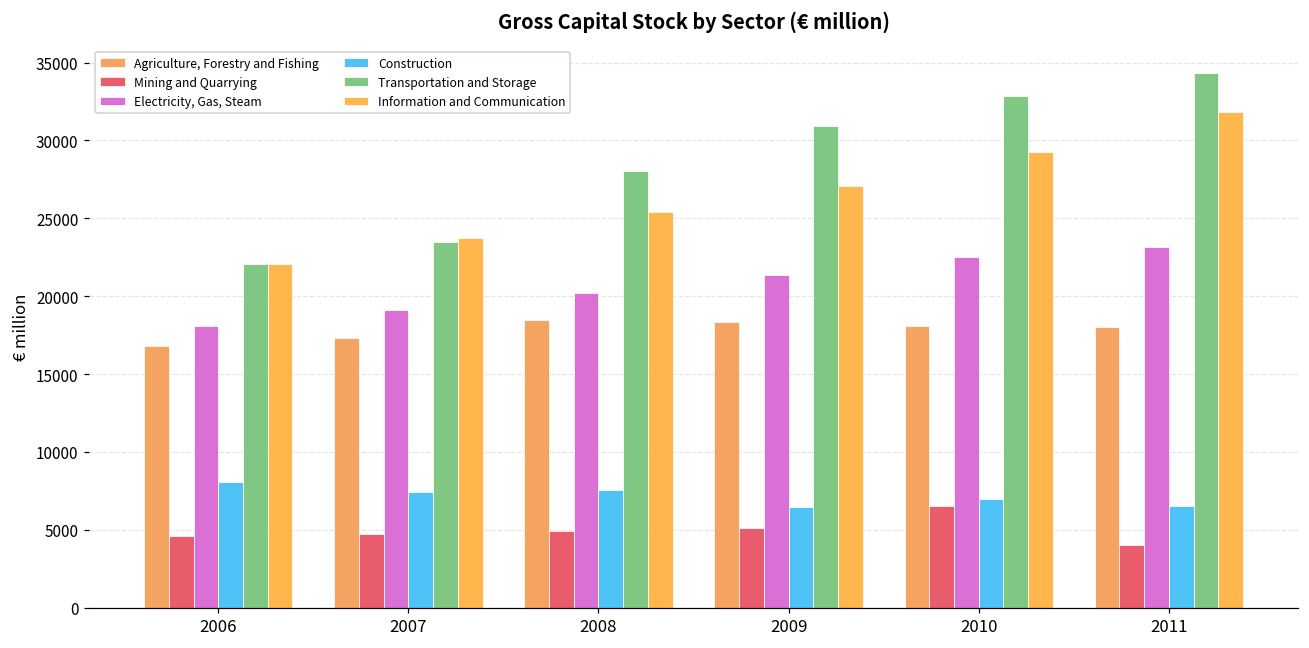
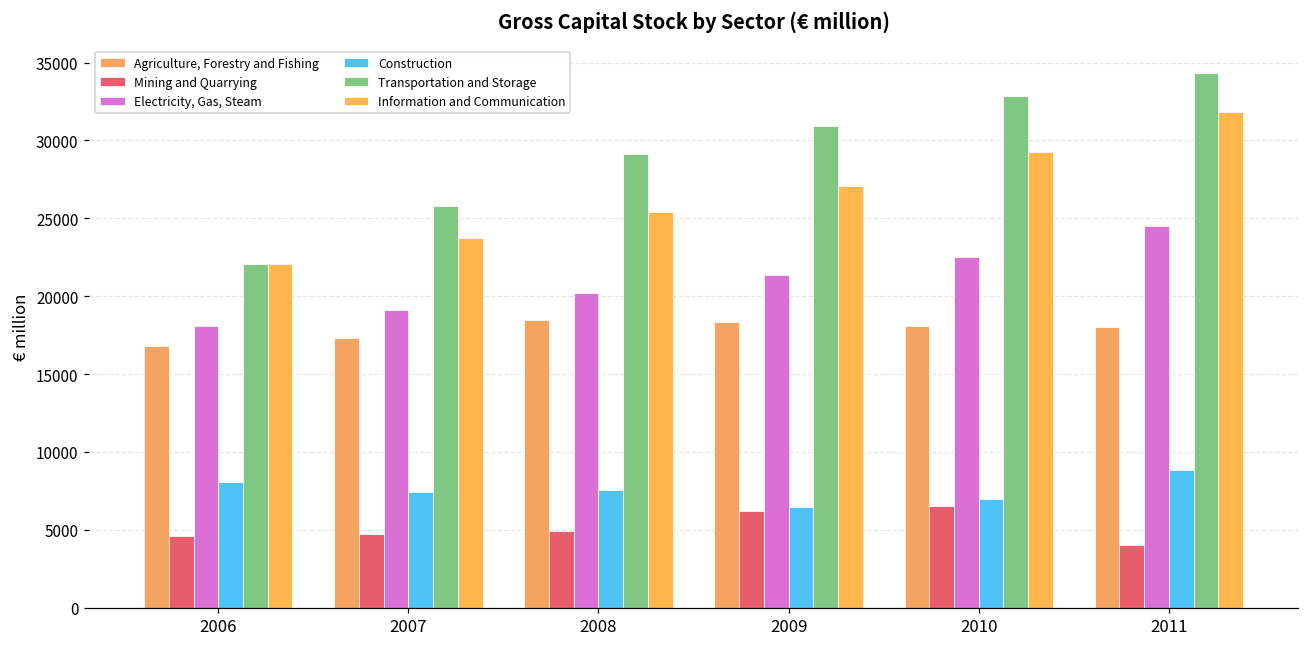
  {
    "Mining and Quarrying": {
      "2006": 4600,
      "2007": 4700,
      "2008": 4900,
-     "2009": 5100,
+     "2009": 6200,
      "2010": 6500,
      "2011": 4000
    },
    "Electricity, Gas, Steam": {
      "2006": 18100,
      "2007": 19100,
      "2008": 20200,
      "2009": 21400,
      "2010": 22500,
-     "2011": 23200
+     "2011": 24500
    },
    "Construction": {
      "2006": 8000,
      "2007": 7400,
      "2008": 7600,
      "2009": 6500,
      "2010": 7000,
-     "2011": 6500
+     "2011": 8900
    },
    "Transportation and Storage": {
      "2006": 22000,
-     "2007": 23500,
-     "2008": 28100,
+     "2007": 25800,
+     "2008": 29100,
      "2009": 30900,
      "2010": 32800,
      "2011": 34400
    }
  }
